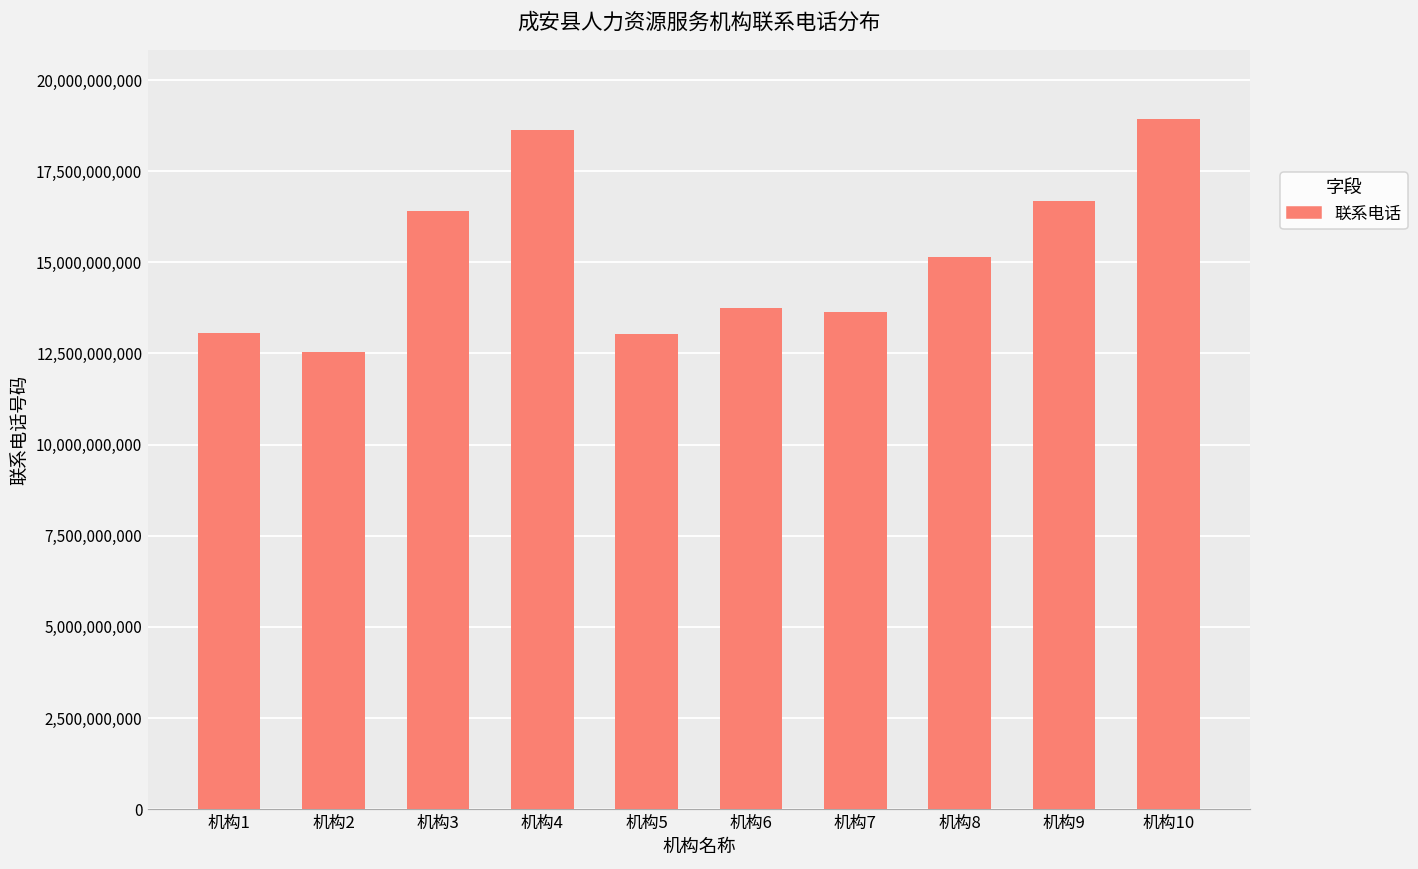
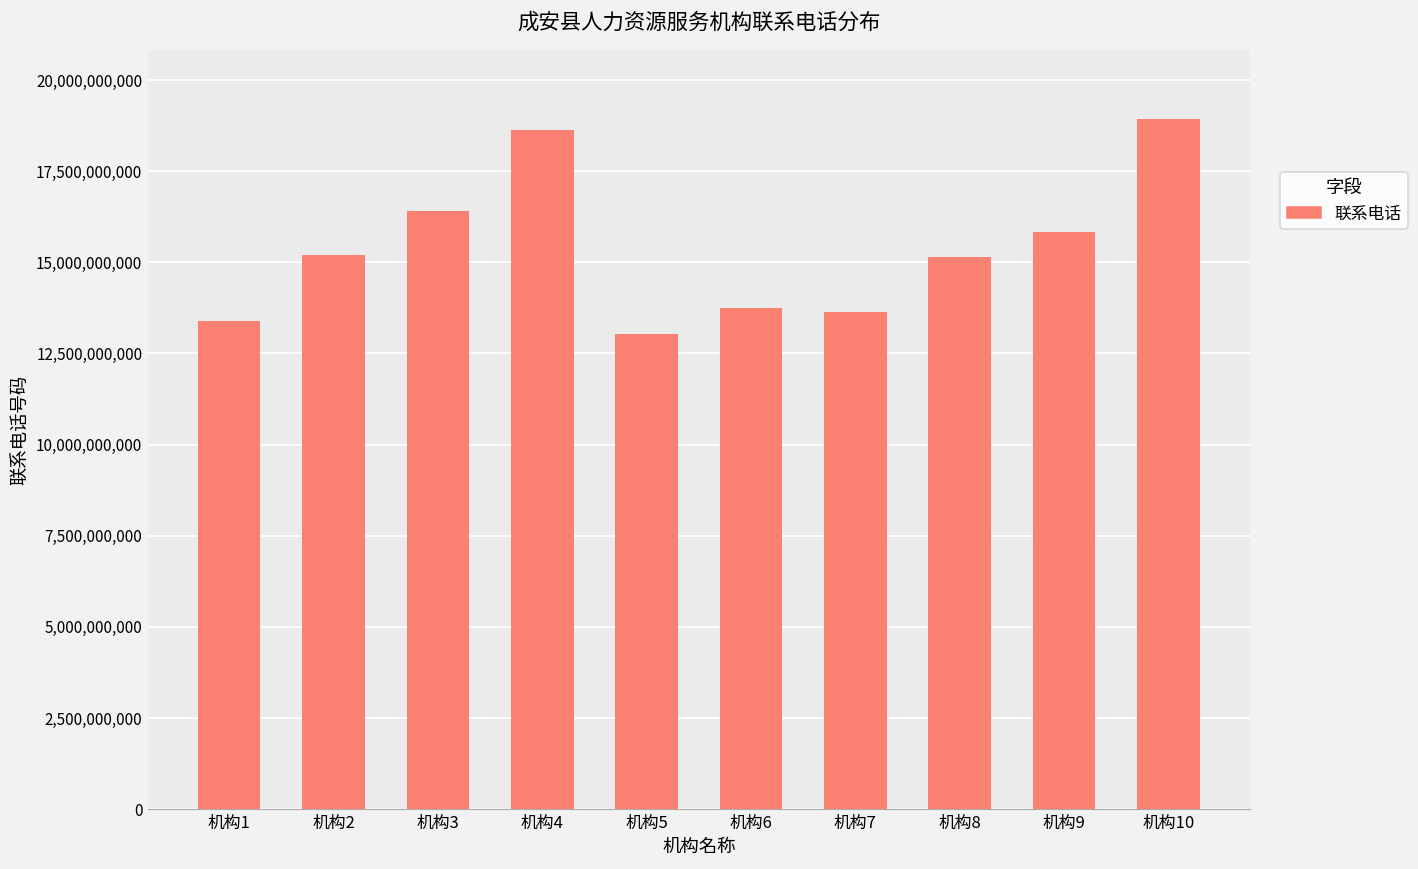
  {
-   "机构1": "13,100,000,000",
-   "机构2": "12,600,000,000",
+   "机构1": "13,400,000,000",
+   "机构2": "15,200,000,000",
    "机构3": "16,400,000,000",
    "机构4": "18,600,000,000",
    "机构5": "13,000,000,000",
    "机构6": "13,700,000,000",
    "机构7": "13,600,000,000",
    "机构8": "15,100,000,000",
-   "机构9": "16,700,000,000",
+   "机构9": "15,800,000,000",
    "机构10": "18,900,000,000"
  }
